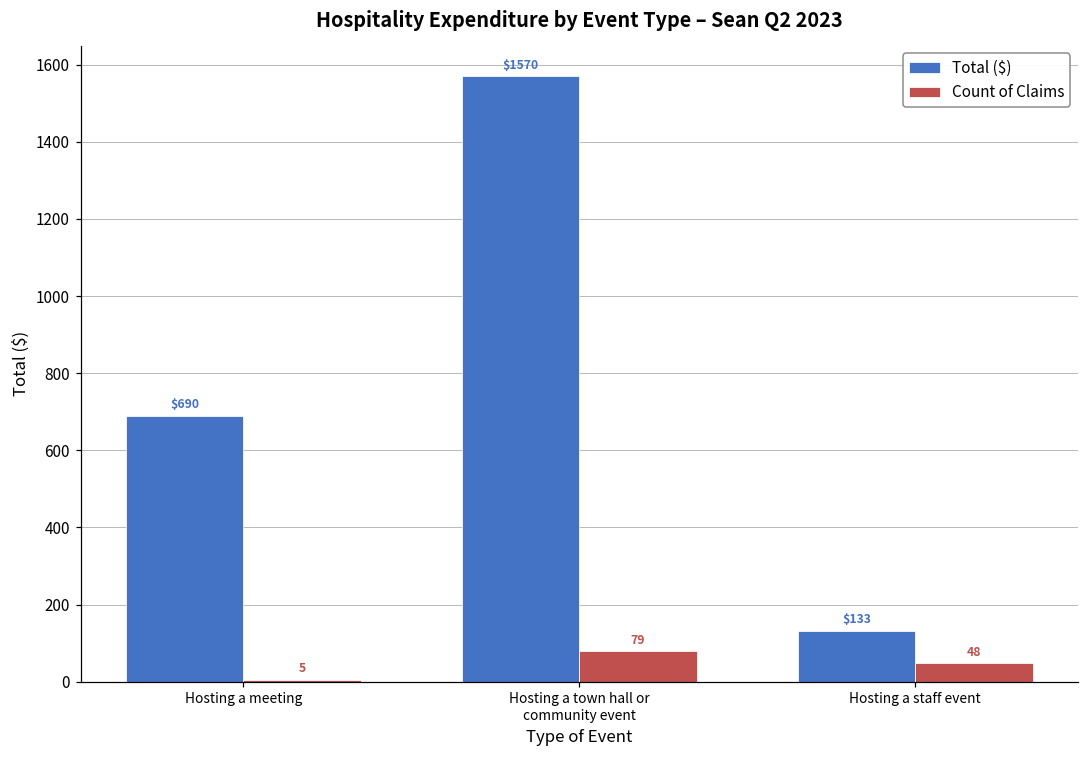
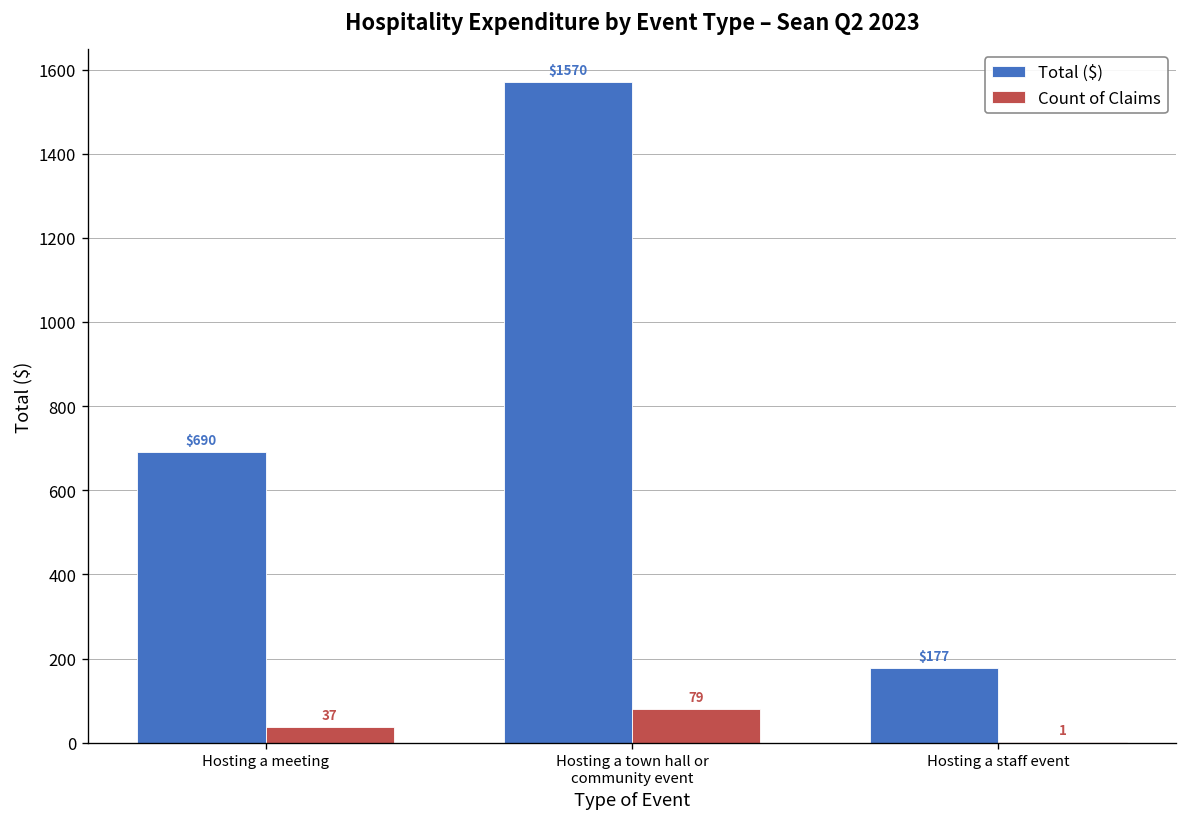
  {
    "Total ($)": {
      "Hosting a meeting": "$690",
      "Hosting a town hall or community event": "$1570",
-     "Hosting a staff event": "$133"
+     "Hosting a staff event": "$177"
    },
    "Count of Claims": {
-     "Hosting a meeting": "5",
+     "Hosting a meeting": "37",
      "Hosting a town hall or community event": "79",
-     "Hosting a staff event": "48"
+     "Hosting a staff event": "1"
    }
  }
